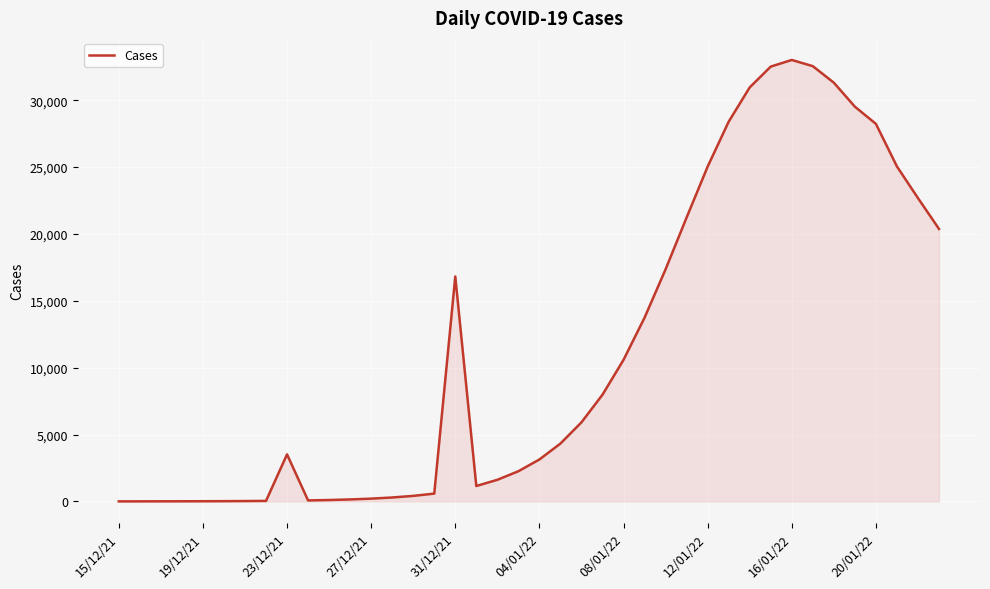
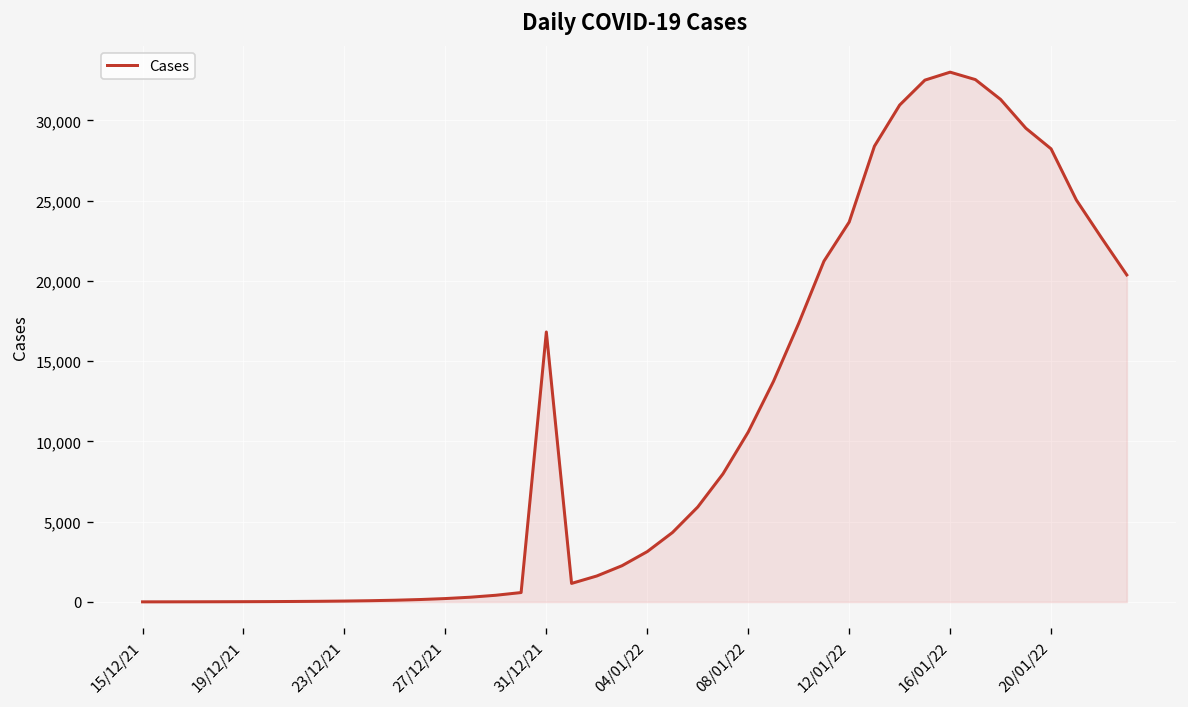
  {
    "15/12/21": "0",
    "19/12/21": "0",
-   "23/12/21": "3,500",
+   "23/12/21": "100",
    "27/12/21": "200",
    "31/12/21": "16,800",
    "04/01/22": "3,100",
    "08/01/22": "10,600",
-   "12/01/22": "25,000",
+   "12/01/22": "23,700",
    "16/01/22": "33,000",
    "20/01/22": "28,200"
  }
